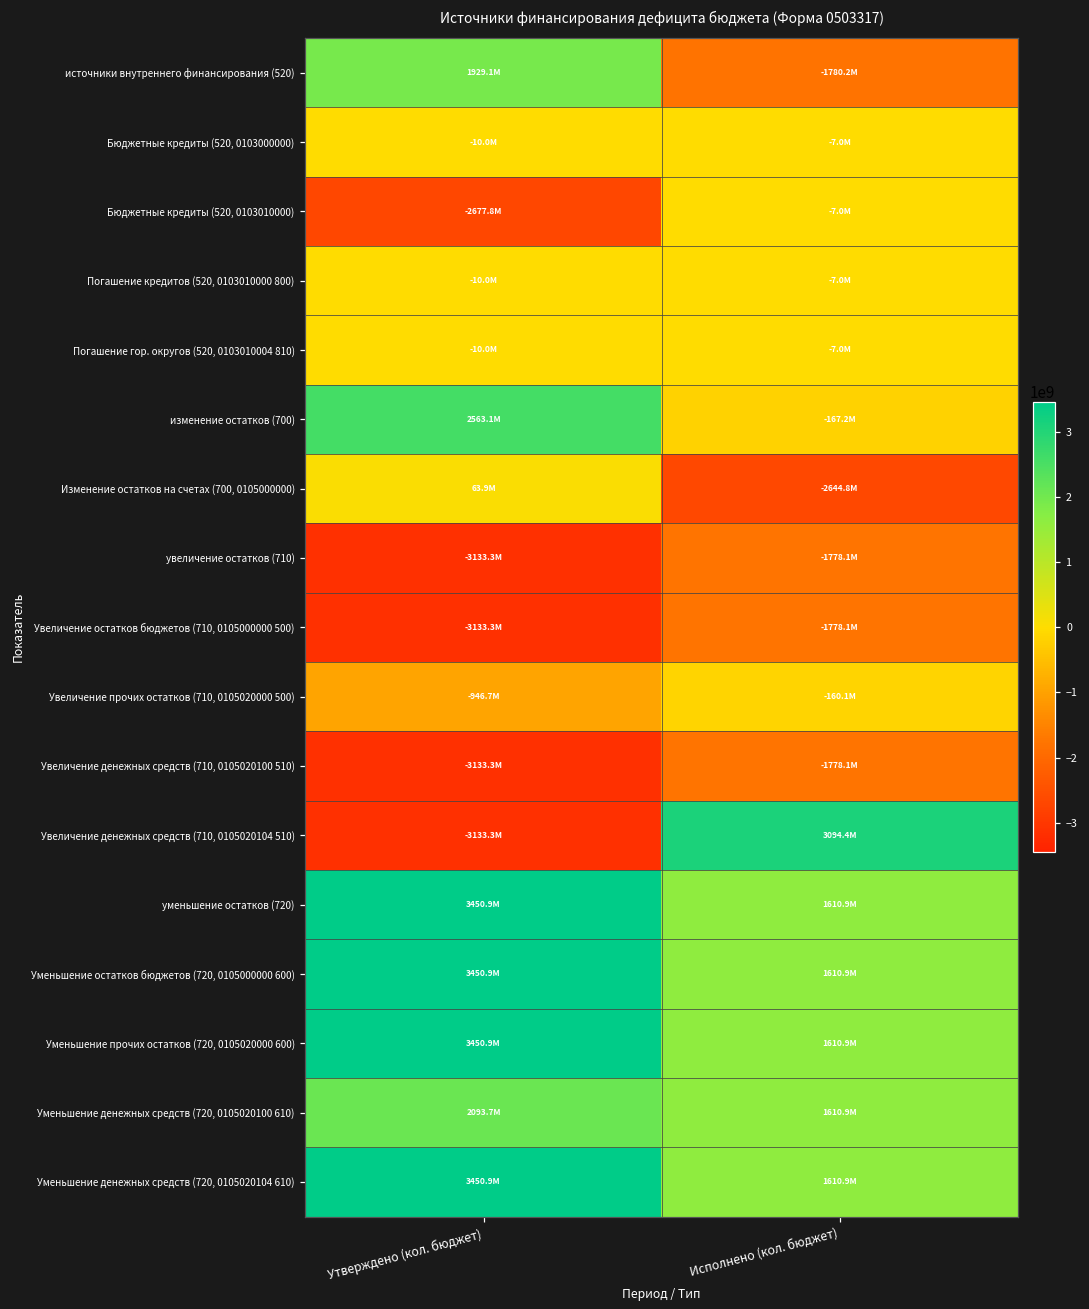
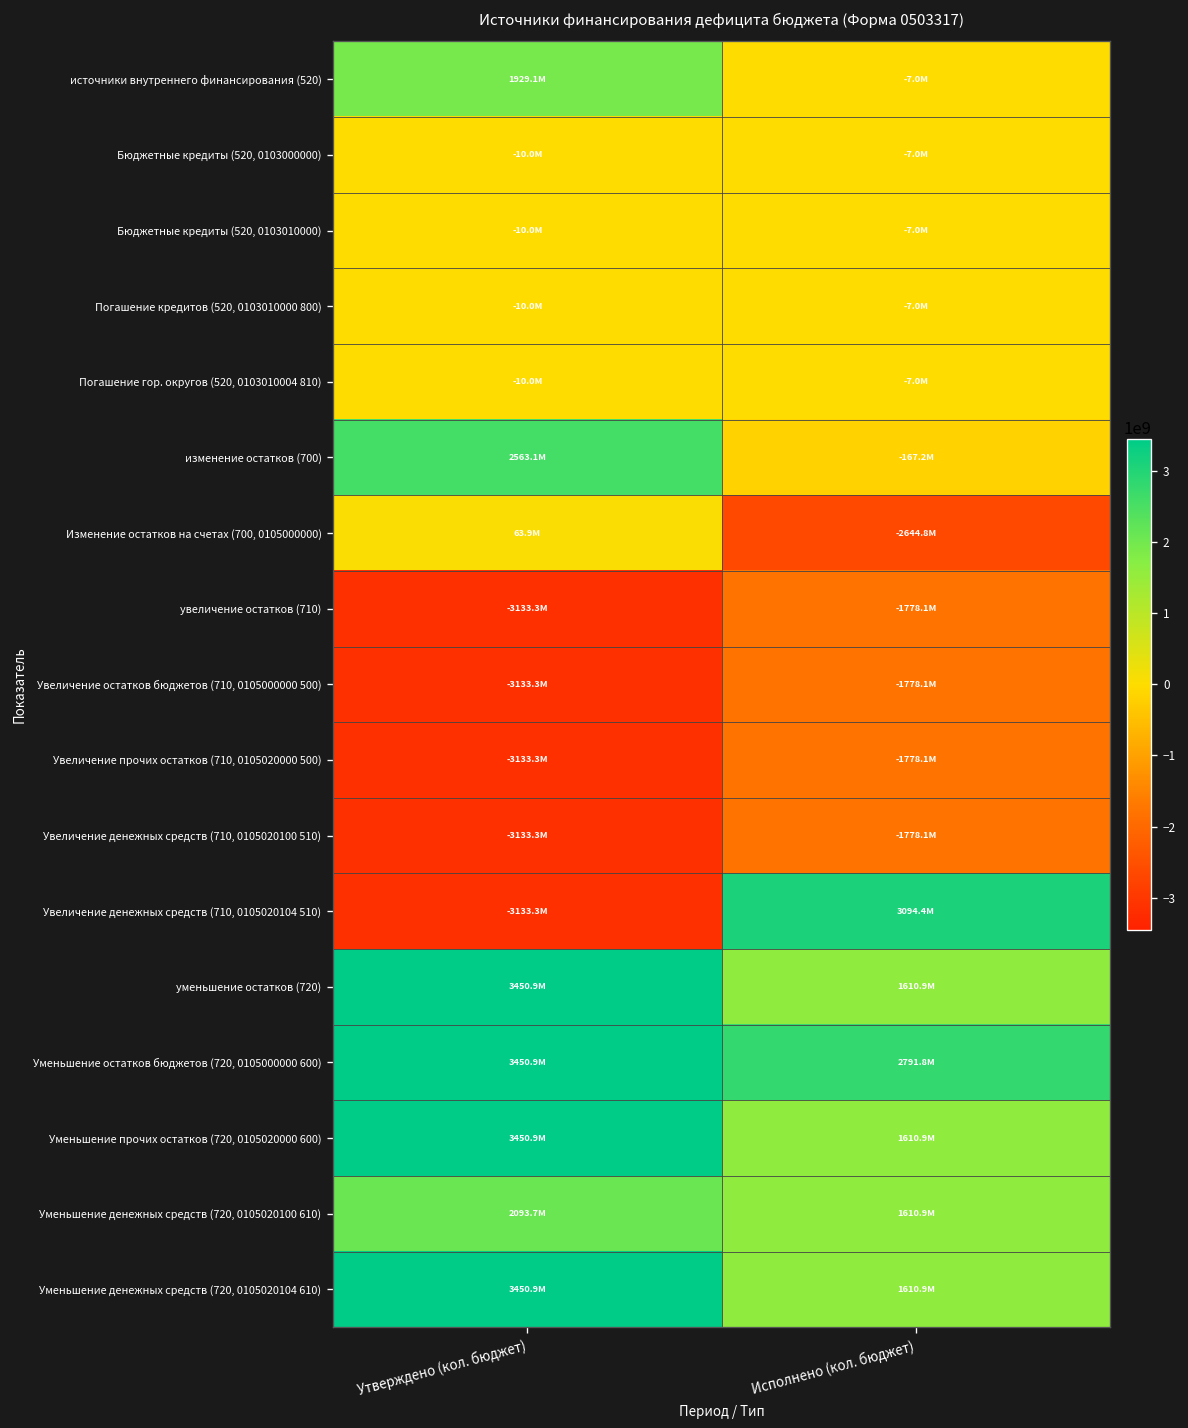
  {
    "источники внутреннего финансирования (520)": {
      "Утверждено (кол. бюджет)": "1929.1M",
-     "Исполнено (кол. бюджет)": "-1780.2M"
+     "Исполнено (кол. бюджет)": "-7.0M"
    },
    "Бюджетные кредиты (520, 0103000000)": {
      "Утверждено (кол. бюджет)": "-10.0M",
      "Исполнено (кол. бюджет)": "-7.0M"
    },
    "Бюджетные кредиты (520, 0103010000)": {
-     "Утверждено (кол. бюджет)": "-2677.8M",
+     "Утверждено (кол. бюджет)": "-10.0M",
      "Исполнено (кол. бюджет)": "-7.0M"
    },
    "Погашение кредитов (520, 0103010000 800)": {
      "Утверждено (кол. бюджет)": "-10.0M",
      "Исполнено (кол. бюджет)": "-7.0M"
    },
    "Погашение гор. округов (520, 0103010004 810)": {
      "Утверждено (кол. бюджет)": "-10.0M",
      "Исполнено (кол. бюджет)": "-7.0M"
    },
    "изменение остатков (700)": {
      "Утверждено (кол. бюджет)": "2563.1M",
      "Исполнено (кол. бюджет)": "-167.2M"
    },
    "Изменение остатков на счетах (700, 0105000000)": {
      "Утверждено (кол. бюджет)": "63.9M",
      "Исполнено (кол. бюджет)": "-2644.8M"
    },
    "увеличение остатков (710)": {
      "Утверждено (кол. бюджет)": "-3133.3M",
      "Исполнено (кол. бюджет)": "-1778.1M"
    },
    "Увеличение остатков бюджетов (710, 0105000000 500)": {
      "Утверждено (кол. бюджет)": "-3133.3M",
      "Исполнено (кол. бюджет)": "-1778.1M"
    },
    "Увеличение прочих остатков (710, 0105020000 500)": {
-     "Утверждено (кол. бюджет)": "-946.7M",
-     "Исполнено (кол. бюджет)": "-160.1M"
+     "Утверждено (кол. бюджет)": "-3133.3M",
+     "Исполнено (кол. бюджет)": "-1778.1M"
    },
    "Увеличение денежных средств (710, 0105020100 510)": {
      "Утверждено (кол. бюджет)": "-3133.3M",
      "Исполнено (кол. бюджет)": "-1778.1M"
    },
    "Увеличение денежных средств (710, 0105020104 510)": {
      "Утверждено (кол. бюджет)": "-3133.3M",
      "Исполнено (кол. бюджет)": "3094.4M"
    },
    "уменьшение остатков (720)": {
      "Утверждено (кол. бюджет)": "3450.9M",
      "Исполнено (кол. бюджет)": "1610.9M"
    },
    "Уменьшение остатков бюджетов (720, 0105000000 600)": {
      "Утверждено (кол. бюджет)": "3450.9M",
-     "Исполнено (кол. бюджет)": "1610.9M"
+     "Исполнено (кол. бюджет)": "2791.8M"
    },
    "Уменьшение прочих остатков (720, 0105020000 600)": {
      "Утверждено (кол. бюджет)": "3450.9M",
      "Исполнено (кол. бюджет)": "1610.9M"
    },
    "Уменьшение денежных средств (720, 0105020100 610)": {
      "Утверждено (кол. бюджет)": "2093.7M",
      "Исполнено (кол. бюджет)": "1610.9M"
    },
    "Уменьшение денежных средств (720, 0105020104 610)": {
      "Утверждено (кол. бюджет)": "3450.9M",
      "Исполнено (кол. бюджет)": "1610.9M"
    }
  }
